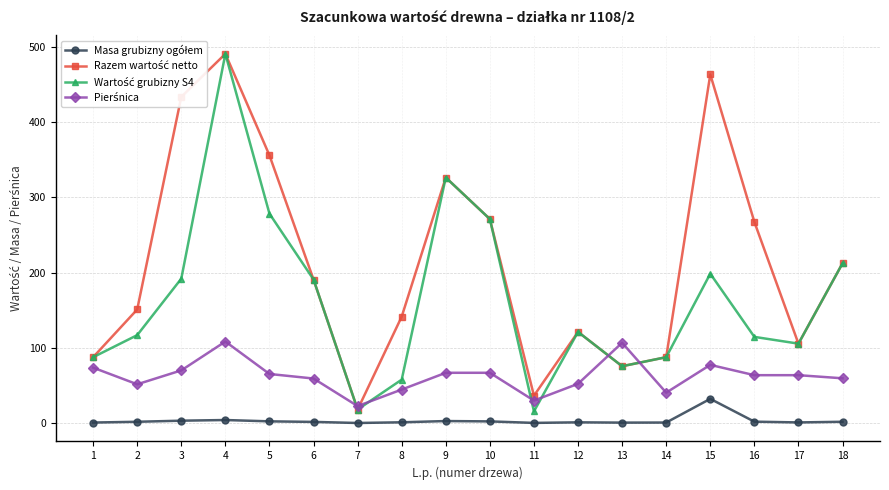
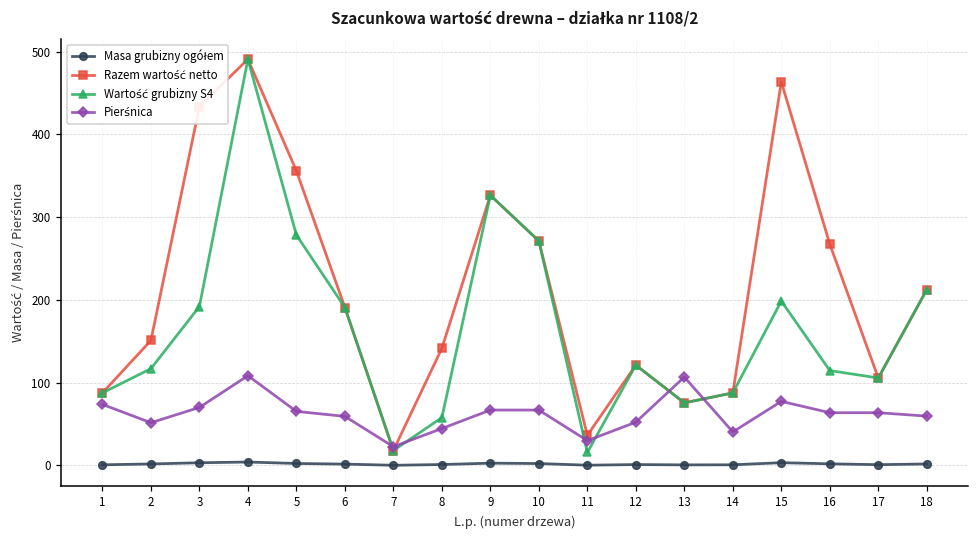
  {
    "Masa grubizny ogółem": {
      "1": 0,
      "2": 0,
      "3": 0,
      "4": 0,
      "5": 0,
      "6": 0,
      "7": 0,
      "8": 0,
      "9": 0,
      "10": 0,
      "11": 0,
      "12": 0,
      "13": 0,
      "14": 0,
-     "15": 30,
+     "15": 0,
      "16": 0,
      "17": 0,
      "18": 0
    },
    "Razem wartość netto": {
      "2": 150,
      "5": 360,
      "8": 140,
      "11": 40,
      "15": 460,
      "16": 270
    },
    "Wartość grubizny S4": {
      "2": 120,
      "3": 190,
      "5": 280,
      "8": 60,
      "11": 20,
      "15": 200,
      "16": 110
    },
    "Pierśnica": {
      "1": 70,
      "2": 50,
      "3": 70,
      "4": 110,
      "5": 70,
      "6": 60,
      "7": 20,
      "8": 40,
      "9": 70,
      "10": 70,
      "11": 30,
      "12": 50,
      "13": 110,
      "14": 40,
      "15": 80,
      "16": 60,
      "17": 60,
      "18": 60
    }
  }
